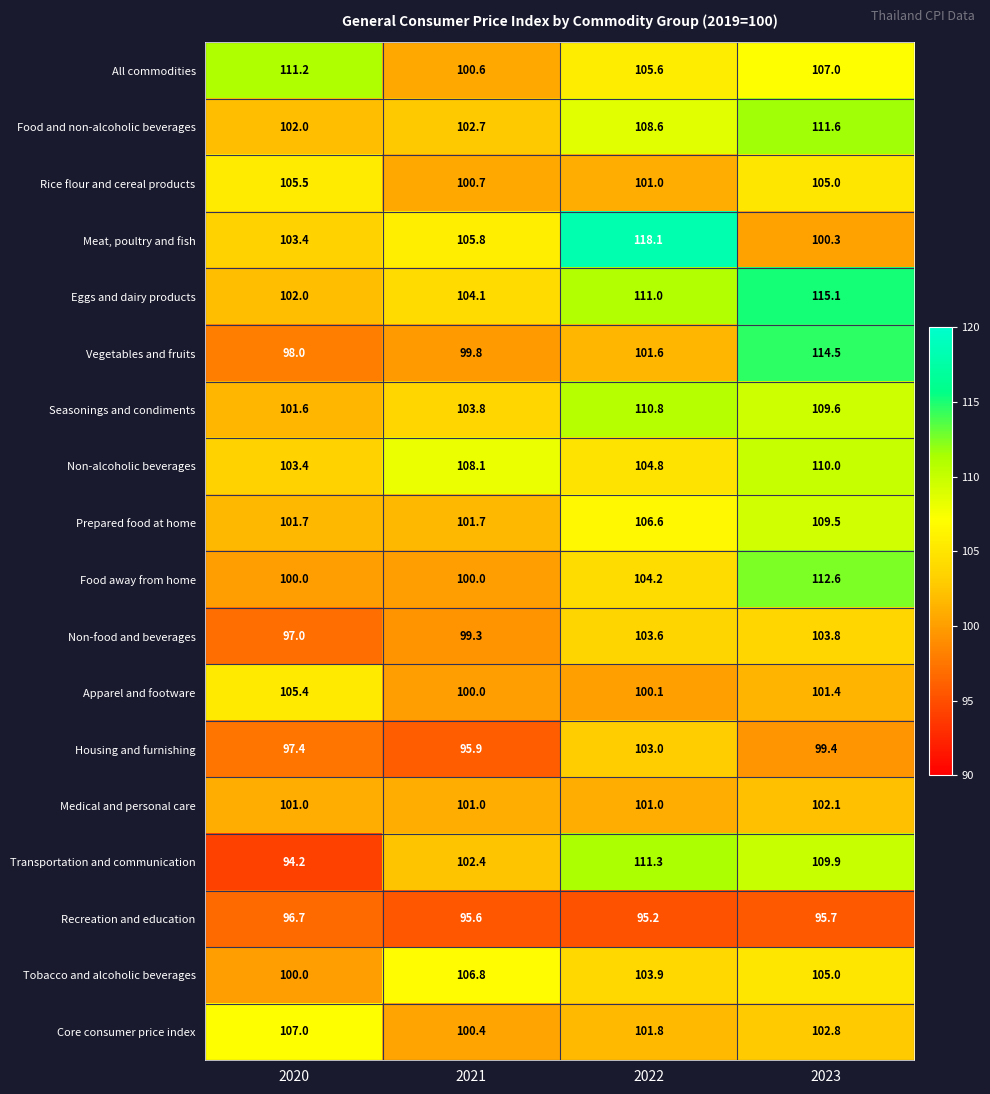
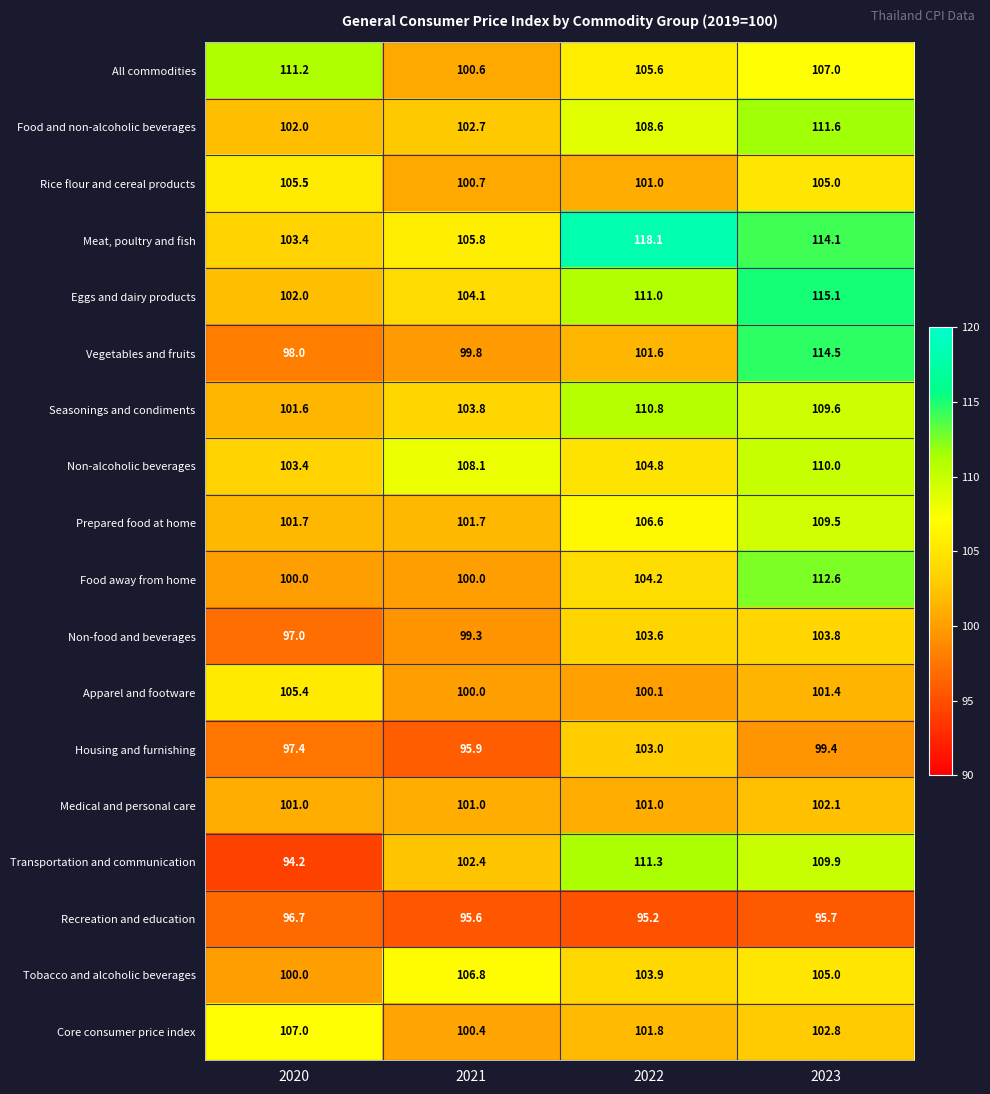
  {
    "All commodities": {
      "2020": 111.2,
      "2021": 100.6,
      "2022": 105.6,
      "2023": 107.0
    },
    "Food and non-alcoholic beverages": {
      "2020": 102.0,
      "2021": 102.7,
      "2022": 108.6,
      "2023": 111.6
    },
    "Rice flour and cereal products": {
      "2020": 105.5,
      "2021": 100.7,
      "2022": 101.0,
      "2023": 105.0
    },
    "Meat, poultry and fish": {
      "2020": 103.4,
      "2021": 105.8,
      "2022": 118.1,
-     "2023": 100.3
+     "2023": 114.1
    },
    "Eggs and dairy products": {
      "2020": 102.0,
      "2021": 104.1,
      "2022": 111.0,
      "2023": 115.1
    },
    "Vegetables and fruits": {
      "2020": 98.0,
      "2021": 99.8,
      "2022": 101.6,
      "2023": 114.5
    },
    "Seasonings and condiments": {
      "2020": 101.6,
      "2021": 103.8,
      "2022": 110.8,
      "2023": 109.6
    },
    "Non-alcoholic beverages": {
      "2020": 103.4,
      "2021": 108.1,
      "2022": 104.8,
      "2023": 110.0
    },
    "Prepared food at home": {
      "2020": 101.7,
      "2021": 101.7,
      "2022": 106.6,
      "2023": 109.5
    },
    "Food away from home": {
      "2020": 100.0,
      "2021": 100.0,
      "2022": 104.2,
      "2023": 112.6
    },
    "Non-food and beverages": {
      "2020": 97.0,
      "2021": 99.3,
      "2022": 103.6,
      "2023": 103.8
    },
    "Apparel and footware": {
      "2020": 105.4,
      "2021": 100.0,
      "2022": 100.1,
      "2023": 101.4
    },
    "Housing and furnishing": {
      "2020": 97.4,
      "2021": 95.9,
      "2022": 103.0,
      "2023": 99.4
    },
    "Medical and personal care": {
      "2020": 101.0,
      "2021": 101.0,
      "2022": 101.0,
      "2023": 102.1
    },
    "Transportation and communication": {
      "2020": 94.2,
      "2021": 102.4,
      "2022": 111.3,
      "2023": 109.9
    },
    "Recreation and education": {
      "2020": 96.7,
      "2021": 95.6,
      "2022": 95.2,
      "2023": 95.7
    },
    "Tobacco and alcoholic beverages": {
      "2020": 100.0,
      "2021": 106.8,
      "2022": 103.9,
      "2023": 105.0
    },
    "Core consumer price index": {
      "2020": 107.0,
      "2021": 100.4,
      "2022": 101.8,
      "2023": 102.8
    }
  }
